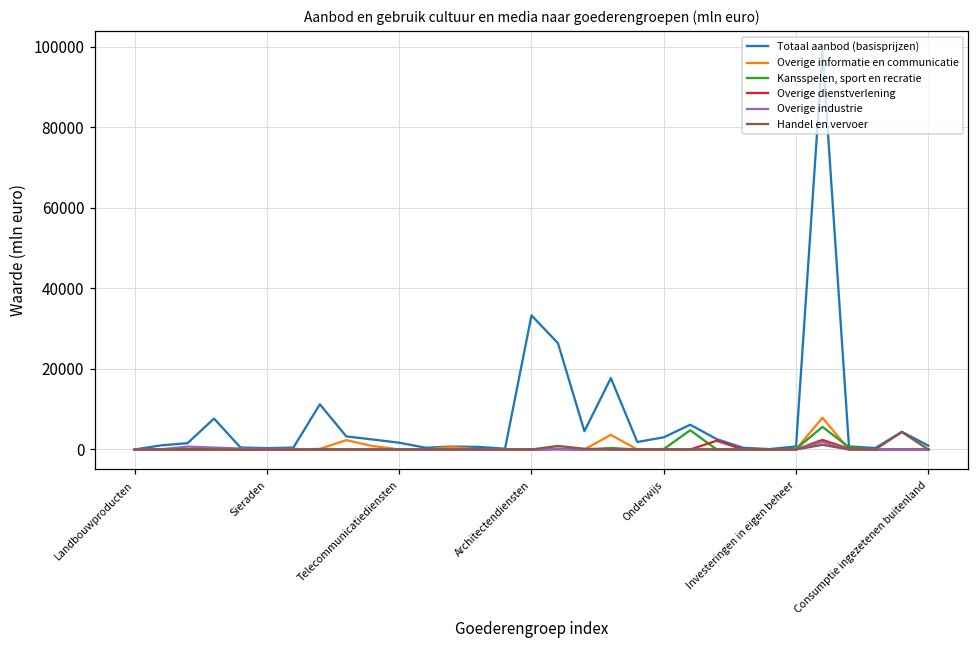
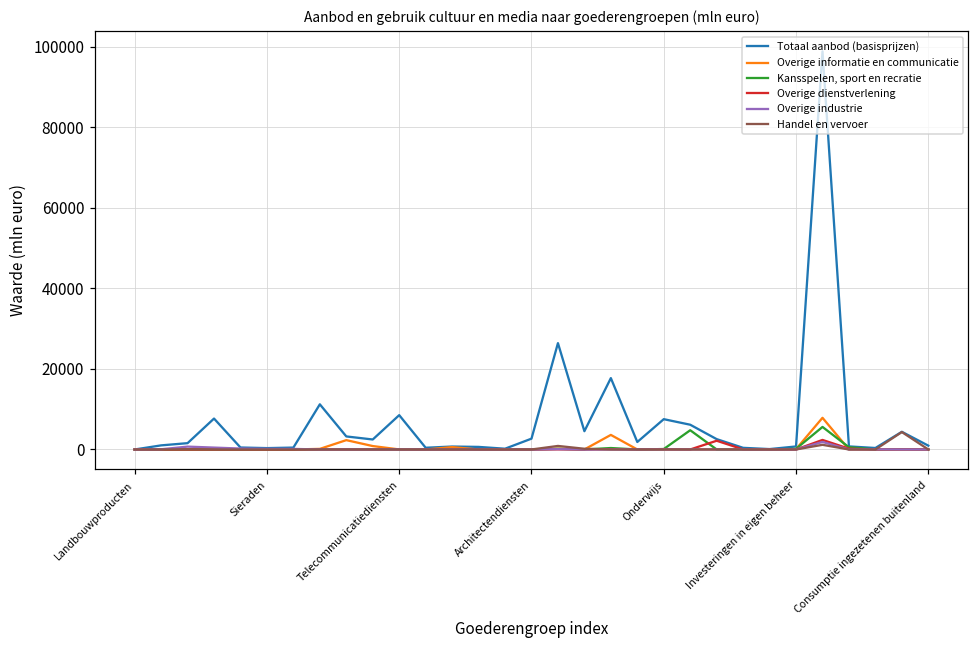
  {
    "Totaal aanbod (basisprijzen)": {
-     "Telecommunicatiediensten": 2000,
-     "Architectendiensten": 33000,
-     "Onderwijs": 3000,
+     "Telecommunicatiediensten": 9000,
+     "Architectendiensten": 3000,
+     "Onderwijs": 8000,
      "Consumptie ingezetenen buitenland": 1000
    }
  }
